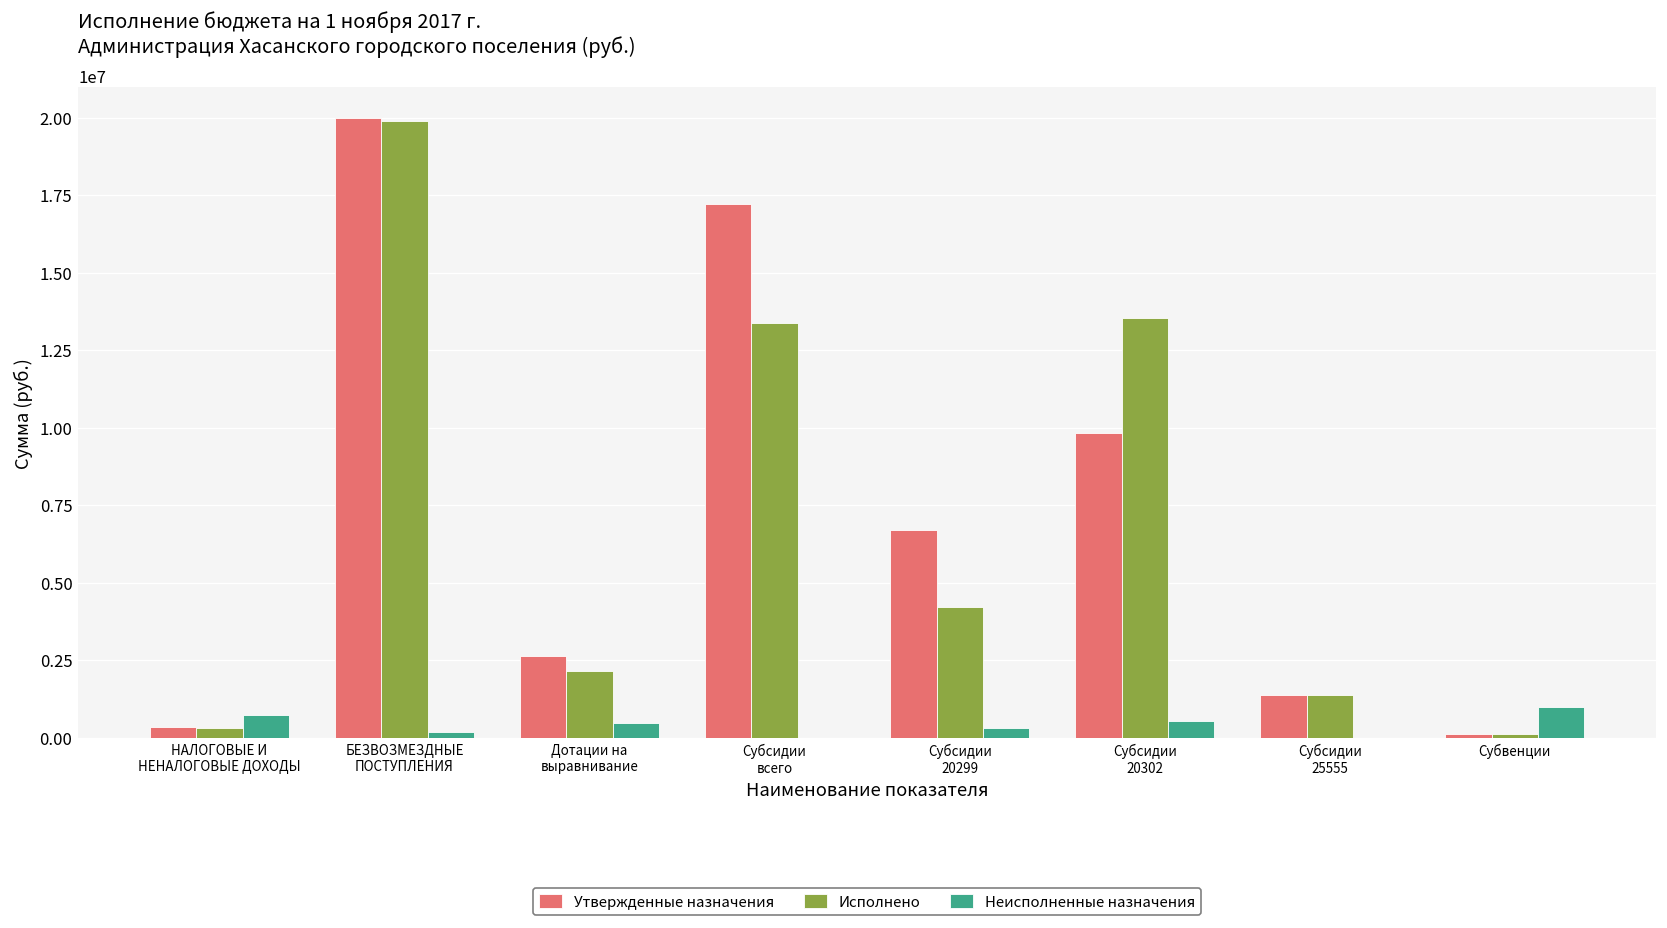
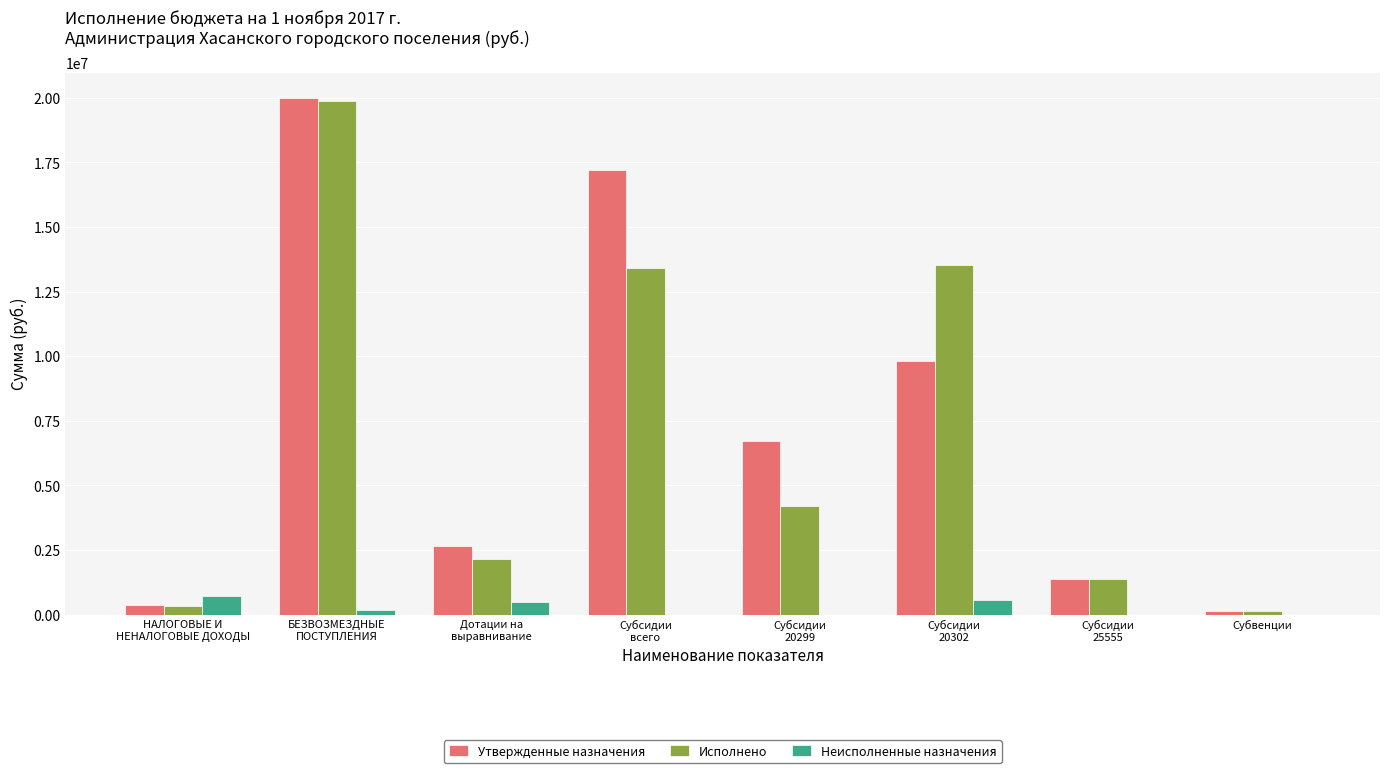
  {
    "Утвержденные назначения": {
      "НАЛОГОВЫЕ И НЕНАЛОГОВЫЕ ДОХОДЫ": 400000,
      "БЕЗВОЗМЕЗДНЫЕ ПОСТУПЛЕНИЯ": 20000000,
      "Дотации на выравнивание": 2700000,
      "Субсидии всего": 17200000,
      "Субсидии 20299": 6700000,
      "Субсидии 20302": 9800000,
      "Субсидии 25555": 1400000,
      "Субвенции": 100000
    },
    "Исполнено": {
      "НАЛОГОВЫЕ И НЕНАЛОГОВЫЕ ДОХОДЫ": 300000,
      "БЕЗВОЗМЕЗДНЫЕ ПОСТУПЛЕНИЯ": 19900000,
      "Дотации на выравнивание": 2200000,
      "Субсидии всего": 13400000,
      "Субсидии 20299": 4200000,
      "Субсидии 20302": 13500000,
      "Субсидии 25555": 1400000,
      "Субвенции": 100000
    },
    "Неисполненные назначения": {
      "НАЛОГОВЫЕ И НЕНАЛОГОВЫЕ ДОХОДЫ": 700000,
      "БЕЗВОЗМЕЗДНЫЕ ПОСТУПЛЕНИЯ": 200000,
      "Дотации на выравнивание": 500000,
      "Субсидии всего": 0,
-     "Субсидии 20299": 300000,
+     "Субсидии 20299": 0,
      "Субсидии 20302": 500000,
      "Субсидии 25555": 0,
-     "Субвенции": 1000000
+     "Субвенции": 0
    }
  }
